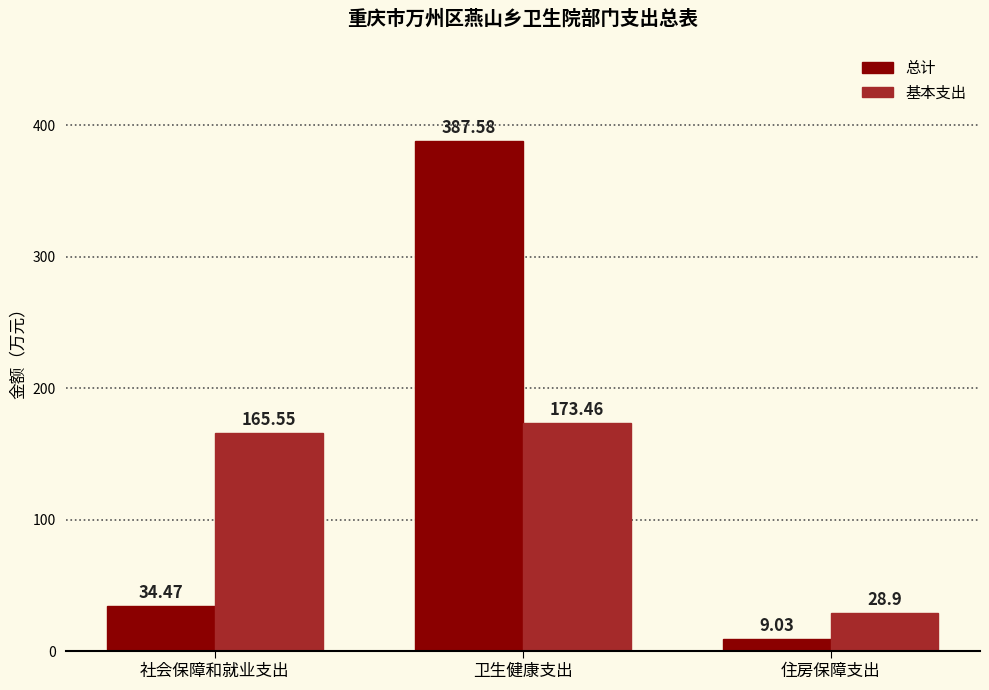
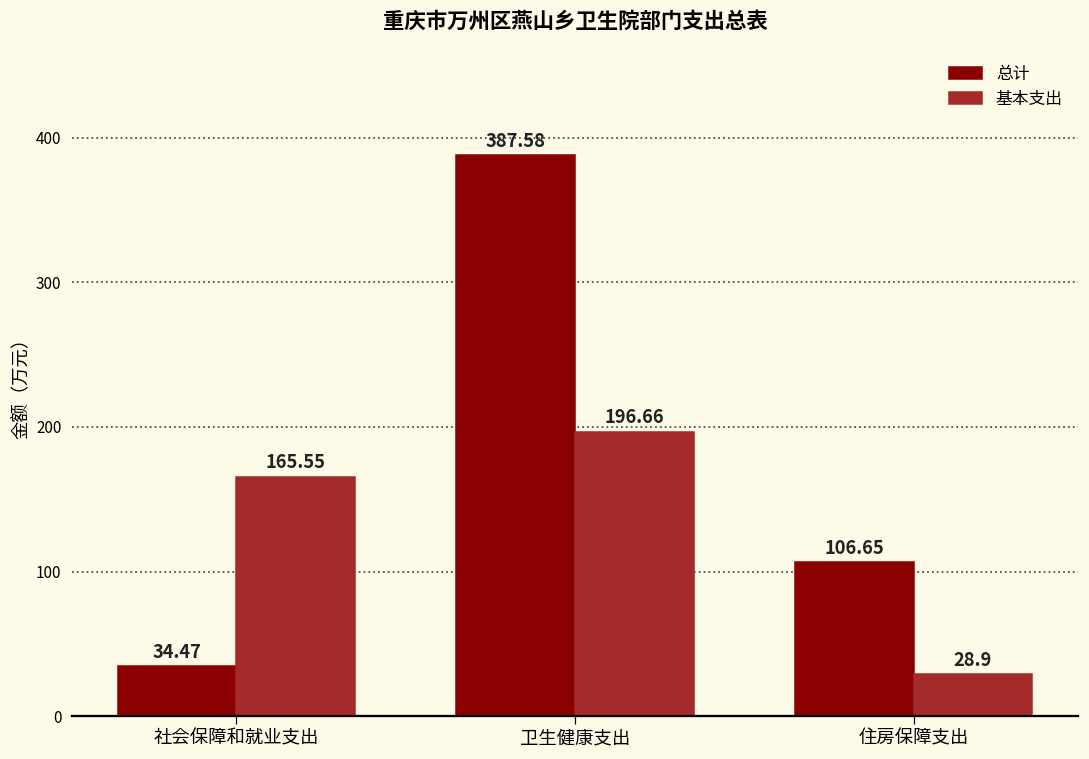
  {
    "总计": {
      "社会保障和就业支出": 34.47,
      "卫生健康支出": 387.58,
-     "住房保障支出": 9.03
+     "住房保障支出": 106.65
    },
    "基本支出": {
      "社会保障和就业支出": 165.55,
-     "卫生健康支出": 173.46,
+     "卫生健康支出": 196.66,
      "住房保障支出": 28.9
    }
  }
